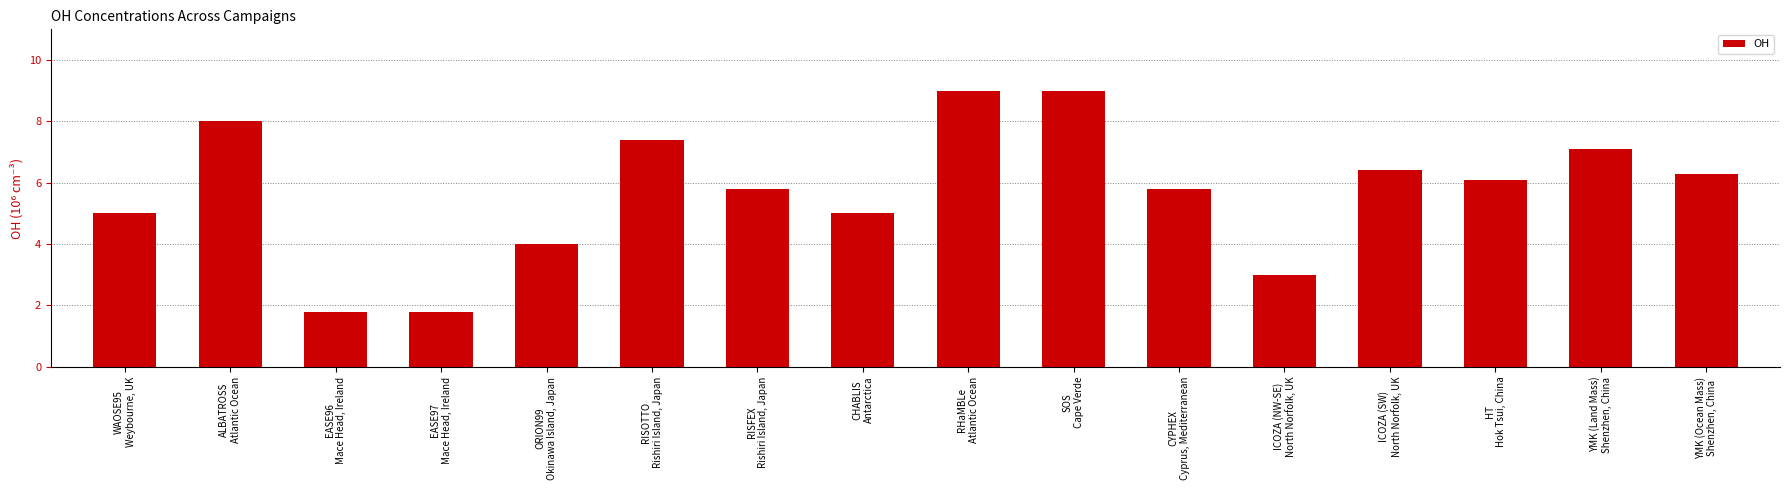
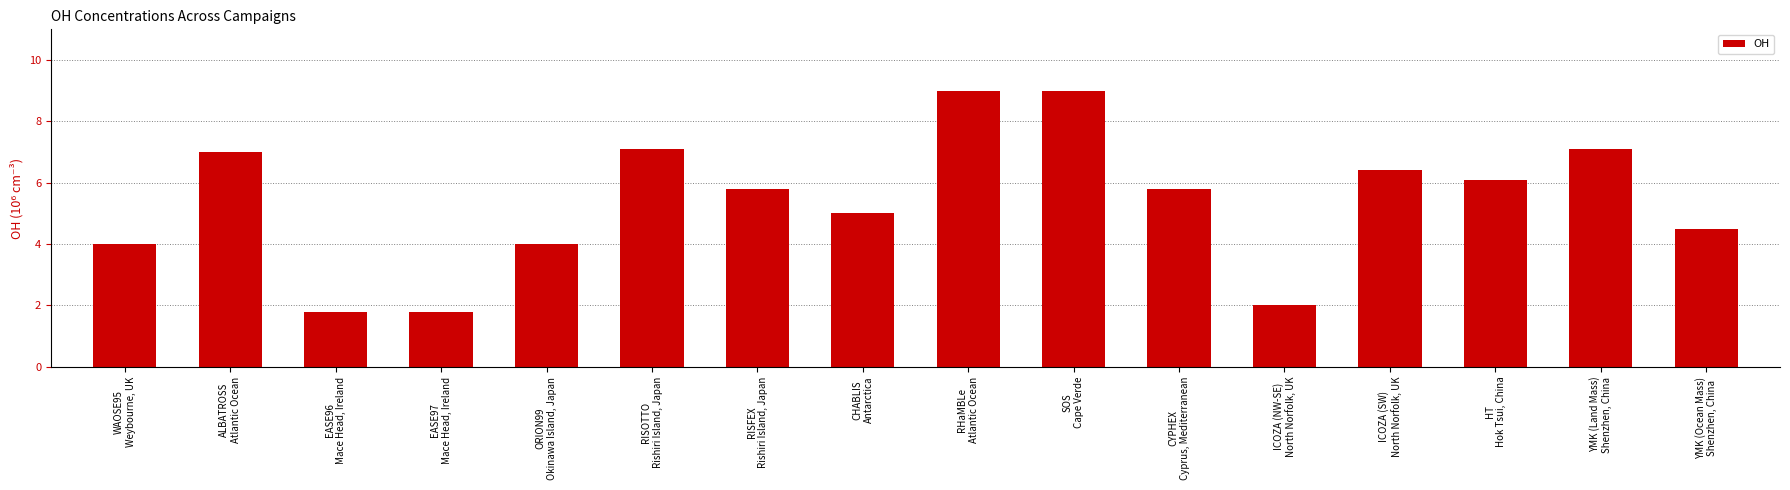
  {
-   "WAOSE95 Weybourne, UK": 5,
-   "ALBATROSS Atlantic Ocean": 8,
+   "WAOSE95 Weybourne, UK": 4,
+   "ALBATROSS Atlantic Ocean": 7,
    "EASE96 Mace Head, Ireland": 1.8,
    "EASE97 Mace Head, Ireland": 1.8,
    "ORION99 Okinawa Island, Japan": 4.0,
-   "RISOTTO Rishiri Island, Japan": 7.4,
+   "RISOTTO Rishiri Island, Japan": 7.1,
    "RISFEX Rishiri Island, Japan": 5.8,
    "CHABLIS Antarctica": 5.0,
    "RHaMBLe Atlantic Ocean": 9.0,
    "SOS Cape Verde": 9.0,
    "CYPHEX Cyprus, Mediterranean": 5.8,
-   "ICOZA (NW-SE) North Norfolk, UK": 3,
+   "ICOZA (NW-SE) North Norfolk, UK": 2,
    "ICOZA (SW) North Norfolk, UK": 6.4,
    "HT Hok Tsui, China": 6.1,
    "YMK (Land Mass) Shenzhen, China": 7.1,
-   "YMK (Ocean Mass) Shenzhen, China": 6.3
+   "YMK (Ocean Mass) Shenzhen, China": 4.5
  }
